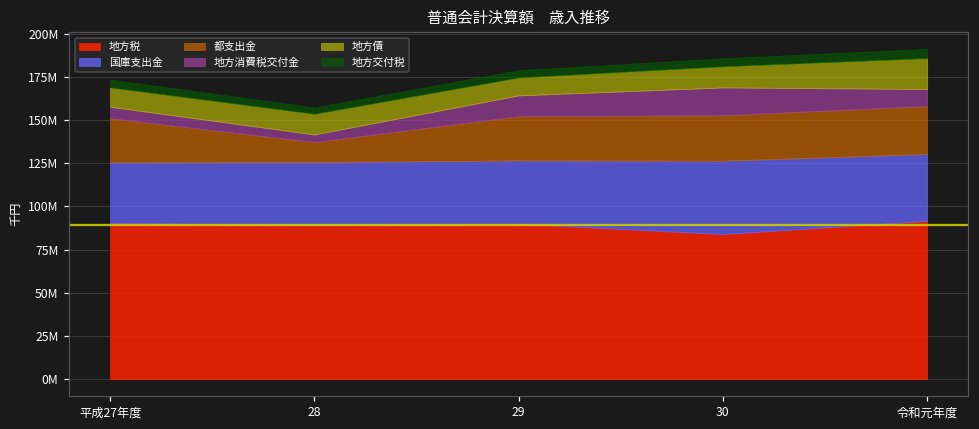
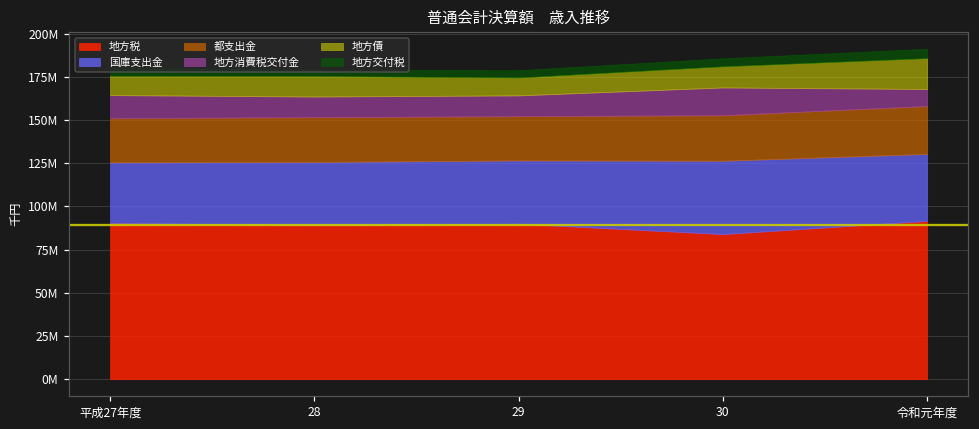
  {
    "地方税": {
      "平成27年度": 90000000,
      "28": 89000000,
      "29": 90000000,
      "30": 84000000,
      "令和元年度": 92000000
    },
    "国庫支出金": {
      "平成27年度": 35000000,
      "28": 37000000,
      "29": 37000000,
      "30": 42000000,
      "令和元年度": 39000000
    },
    "都支出金": {
      "平成27年度": 26000000,
-     "28": 12000000,
+     "28": 26000000,
      "29": 26000000,
      "30": 26000000,
      "令和元年度": 28000000
    },
    "地方消費税交付金": {
-     "平成27年度": 7000000,
-     "28": 4000000,
+     "平成27年度": 13000000,
+     "28": 12000000,
      "29": 12000000,
      "30": 16000000,
      "令和元年度": 10000000
    },
    "地方債": {
      "平成27年度": 11000000,
      "28": 12000000,
      "29": 10000000,
      "30": 12000000,
      "令和元年度": 18000000
    },
    "地方交付税": {
      "29": 4000000,
      "30": 5000000,
      "令和元年度": 5000000
    }
  }
